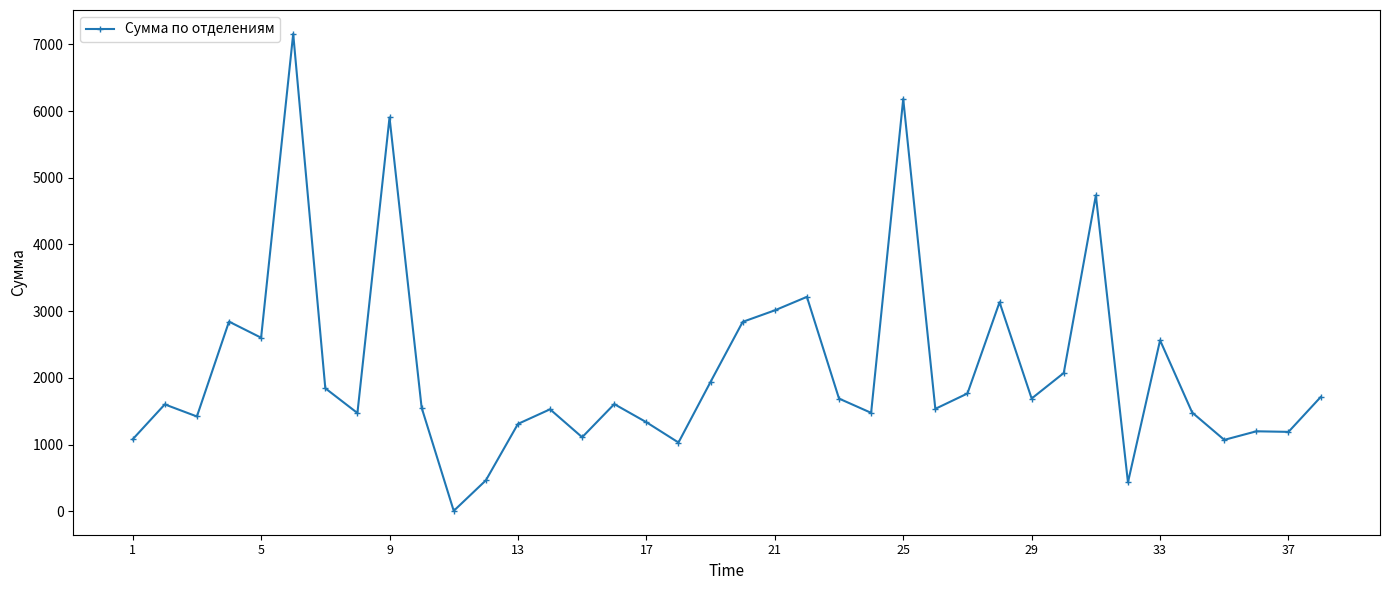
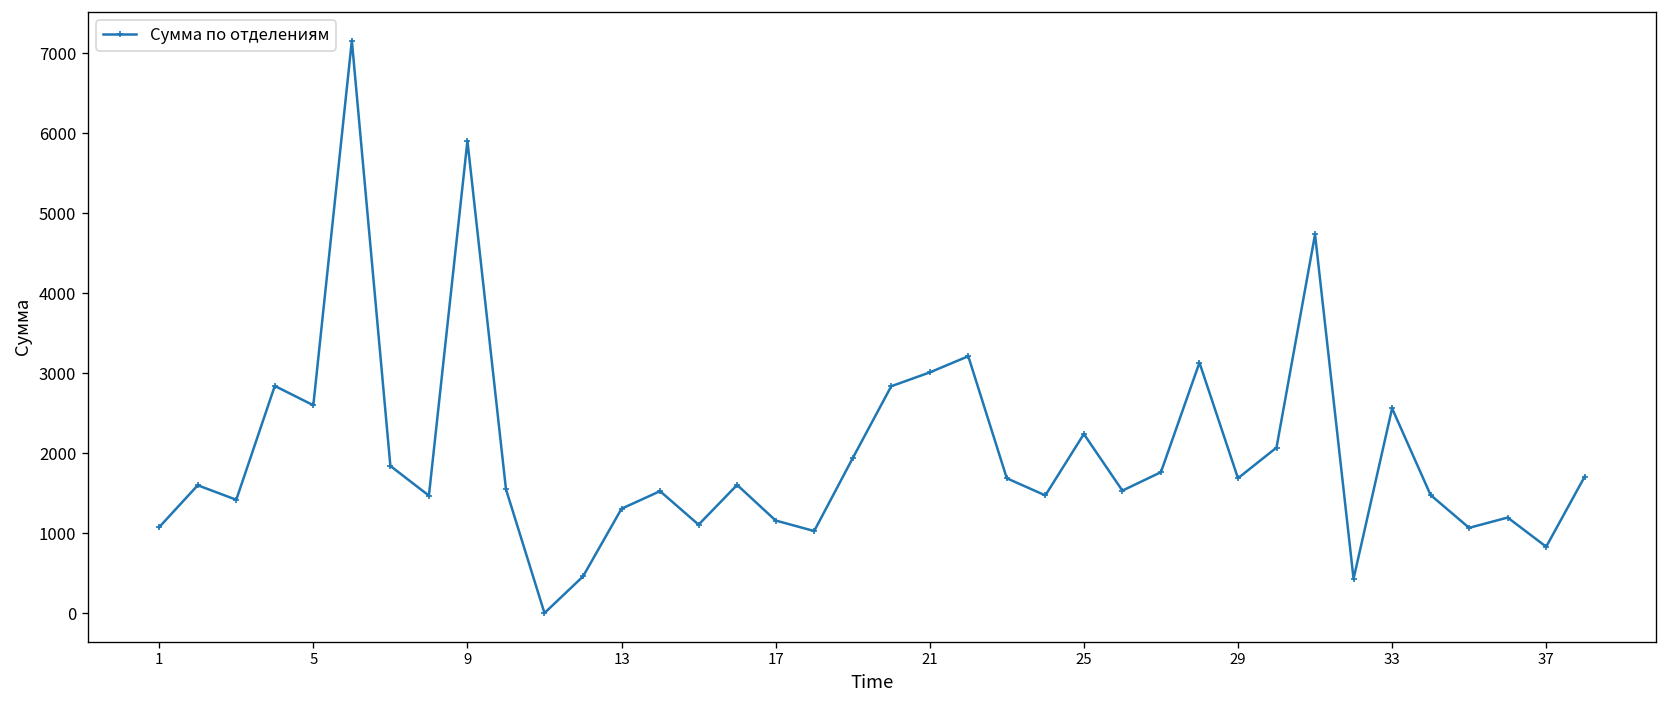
  {
    "1": 1100,
    "5": 2600,
    "9": 5900,
    "13": 1300,
-   "17": 1300,
+   "17": 1200,
    "21": 3000,
-   "25": 6200,
+   "25": 2200,
    "29": 1700,
    "33": 2600,
-   "37": 1200
+   "37": 800
  }
